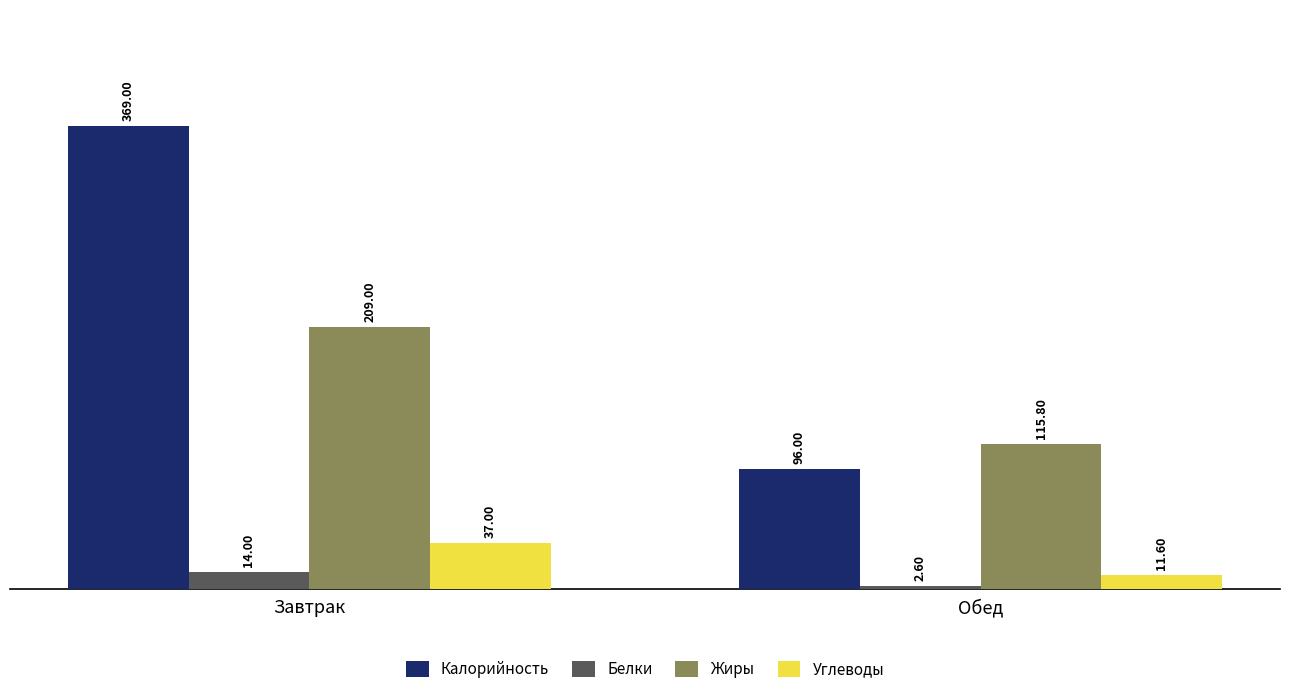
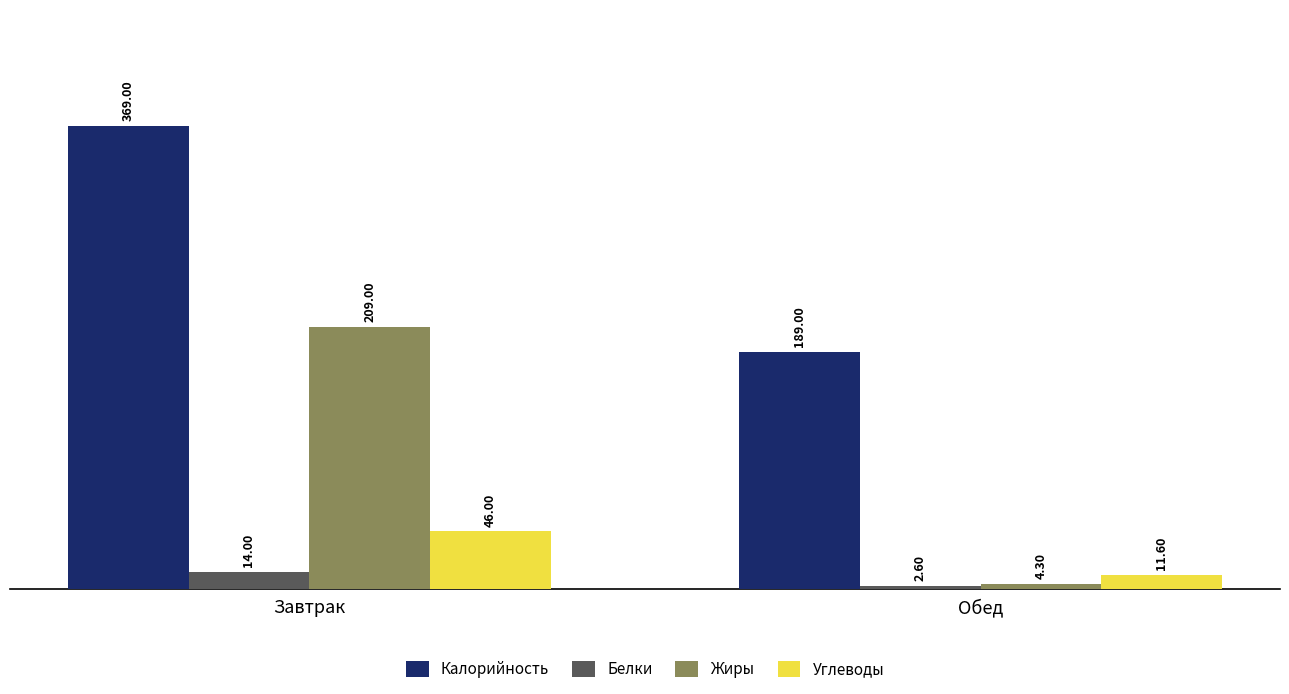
  {
    "Калорийность": {
      "Завтрак": 369.00,
-     "Обед": 96.00
+     "Обед": 189.00
    },
    "Белки": {
      "Завтрак": 14.00,
      "Обед": 2.60
    },
    "Жиры": {
      "Завтрак": 209.00,
-     "Обед": 115.80
+     "Обед": 4.30
    },
    "Углеводы": {
-     "Завтрак": 37.00,
+     "Завтрак": 46.00,
      "Обед": 11.60
    }
  }
